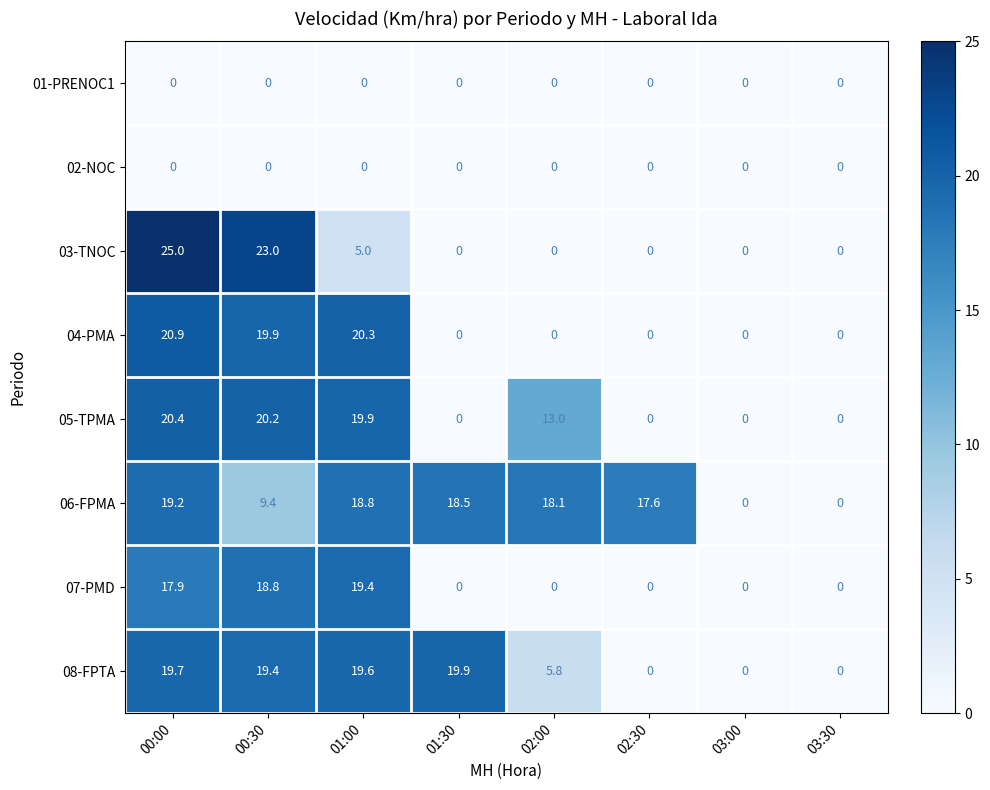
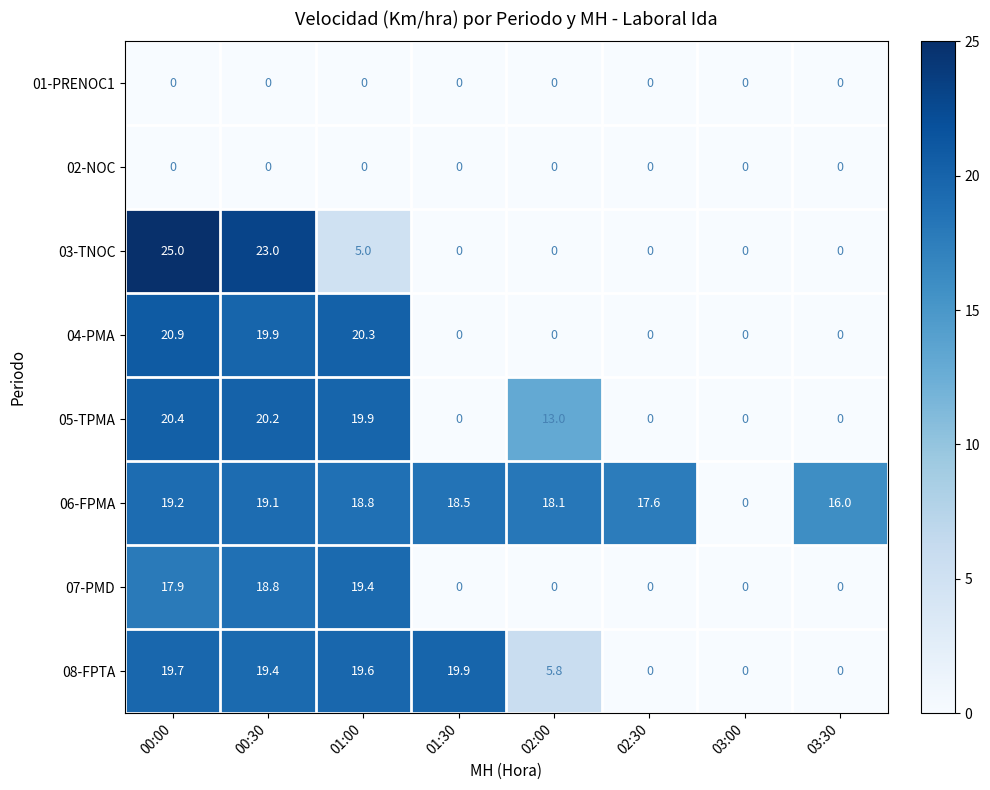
  {
    "01-PRENOC1": {
      "00:00": 0,
      "00:30": 0,
      "01:00": 0,
      "01:30": 0,
      "02:00": 0,
      "02:30": 0,
      "03:00": 0,
      "03:30": 0
    },
    "02-NOC": {
      "00:00": 0,
      "00:30": 0,
      "01:00": 0,
      "01:30": 0,
      "02:00": 0,
      "02:30": 0,
      "03:00": 0,
      "03:30": 0
    },
    "03-TNOC": {
      "00:00": 25.0,
      "00:30": 23.0,
      "01:00": 5.0,
      "01:30": 0,
      "02:00": 0,
      "02:30": 0,
      "03:00": 0,
      "03:30": 0
    },
    "04-PMA": {
      "00:00": 20.9,
      "00:30": 19.9,
      "01:00": 20.3,
      "01:30": 0,
      "02:00": 0,
      "02:30": 0,
      "03:00": 0,
      "03:30": 0
    },
    "05-TPMA": {
      "00:00": 20.4,
      "00:30": 20.2,
      "01:00": 19.9,
      "01:30": 0,
      "02:30": 0,
      "03:00": 0,
      "03:30": 0
    },
    "06-FPMA": {
      "00:00": 19.2,
-     "00:30": 9.4,
+     "00:30": 19.1,
      "01:00": 18.8,
      "01:30": 18.5,
      "02:00": 18.1,
      "02:30": 17.6,
      "03:00": 0,
-     "03:30": 0
+     "03:30": 16.0
    },
    "07-PMD": {
      "00:00": 17.9,
      "00:30": 18.8,
      "01:00": 19.4,
      "01:30": 0,
      "02:00": 0,
      "02:30": 0,
      "03:00": 0,
      "03:30": 0
    },
    "08-FPTA": {
      "00:00": 19.7,
      "00:30": 19.4,
      "01:00": 19.6,
      "01:30": 19.9,
      "02:00": 5.8,
      "02:30": 0,
      "03:00": 0,
      "03:30": 0
    }
  }
